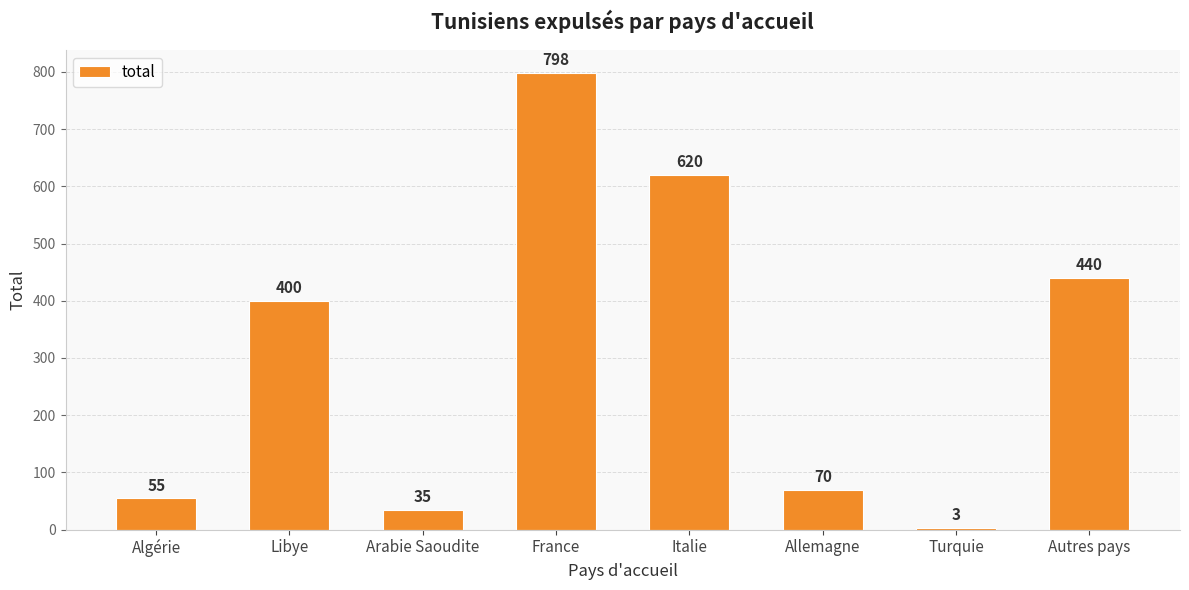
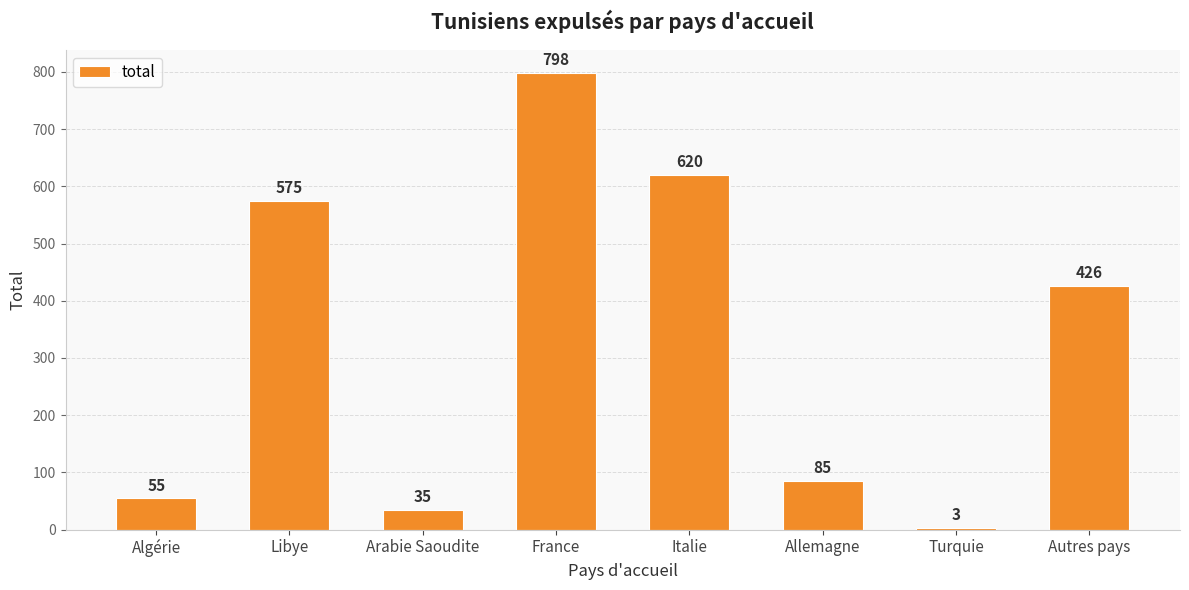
  {
    "Algérie": 55,
-   "Libye": 400,
+   "Libye": 575,
    "Arabie Saoudite": 35,
    "France": 798,
    "Italie": 620,
-   "Allemagne": 70,
+   "Allemagne": 85,
    "Turquie": 3,
-   "Autres pays": 440
+   "Autres pays": 426
  }
